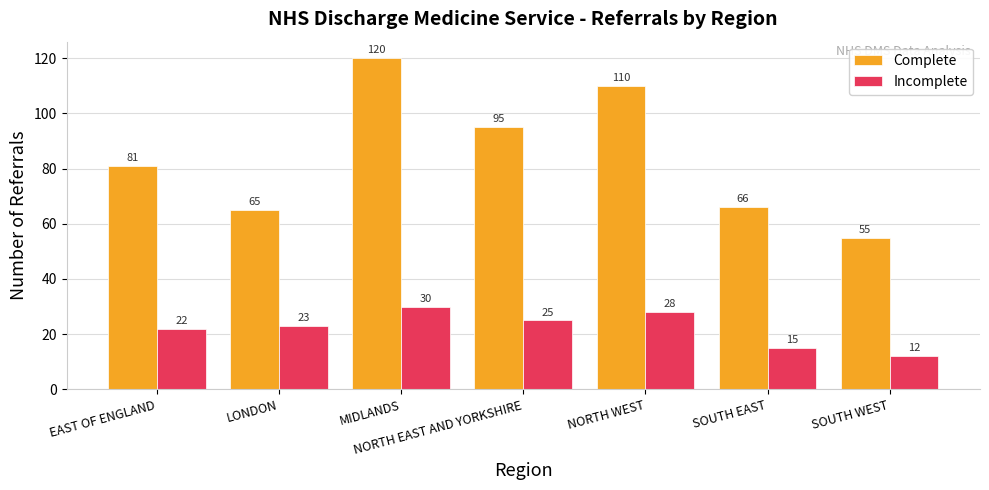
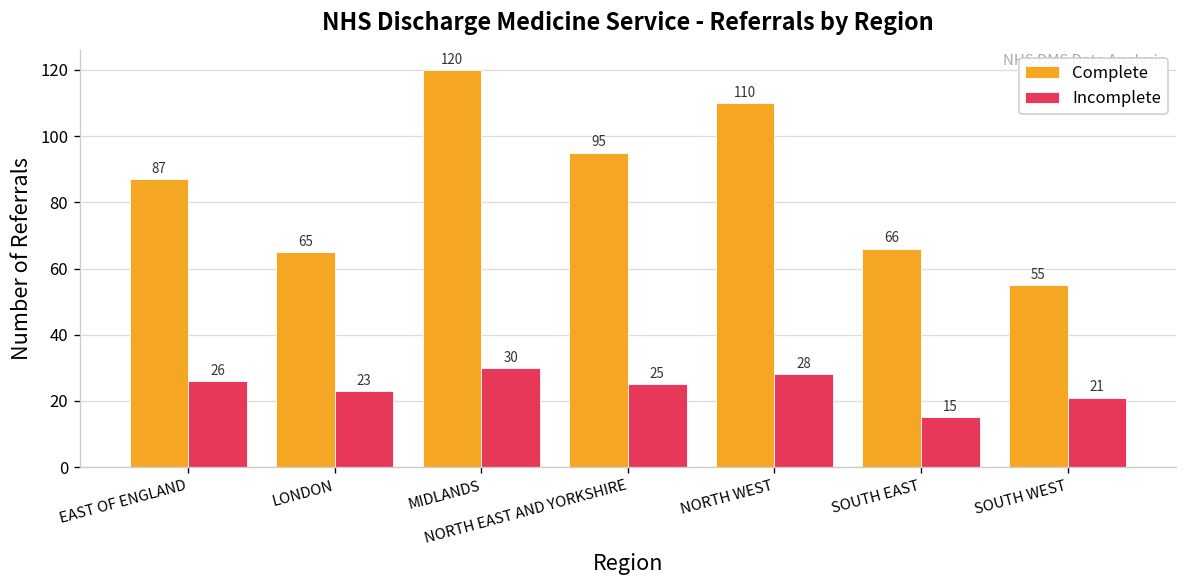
  {
    "Complete": {
-     "EAST OF ENGLAND": 81,
+     "EAST OF ENGLAND": 87,
      "LONDON": 65,
      "MIDLANDS": 120,
      "NORTH EAST AND YORKSHIRE": 95,
      "NORTH WEST": 110,
      "SOUTH EAST": 66,
      "SOUTH WEST": 55
    },
    "Incomplete": {
-     "EAST OF ENGLAND": 22,
+     "EAST OF ENGLAND": 26,
      "LONDON": 23,
      "MIDLANDS": 30,
      "NORTH EAST AND YORKSHIRE": 25,
      "NORTH WEST": 28,
      "SOUTH EAST": 15,
-     "SOUTH WEST": 12
+     "SOUTH WEST": 21
    }
  }
